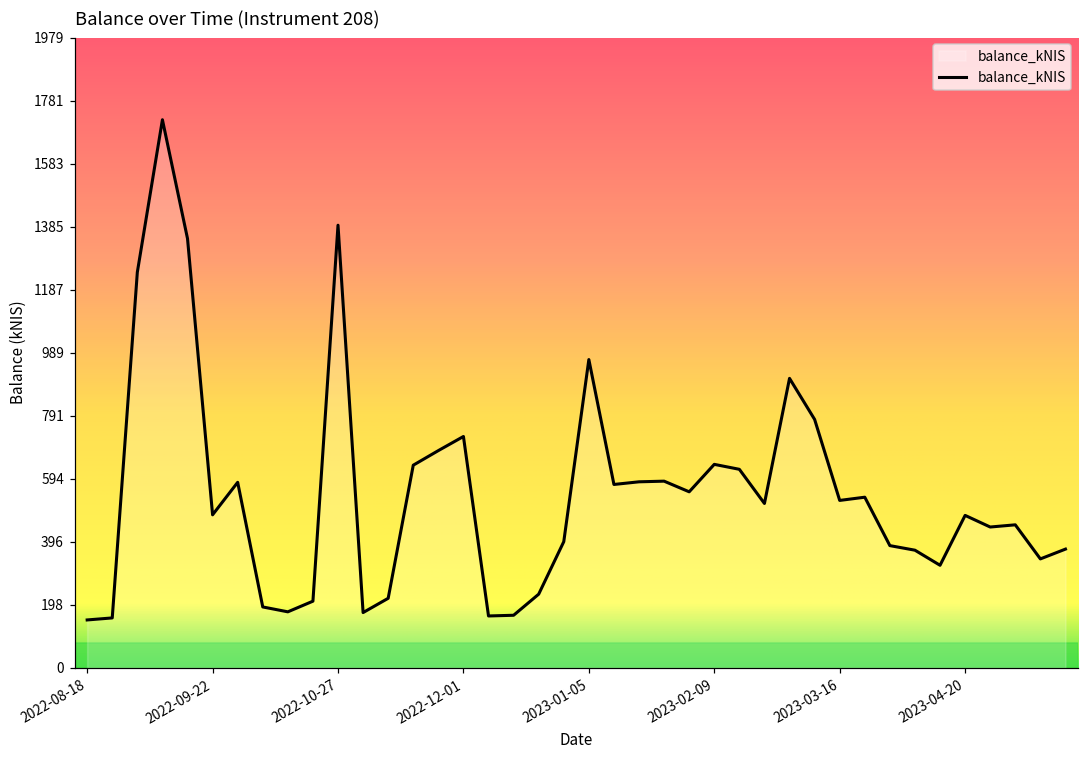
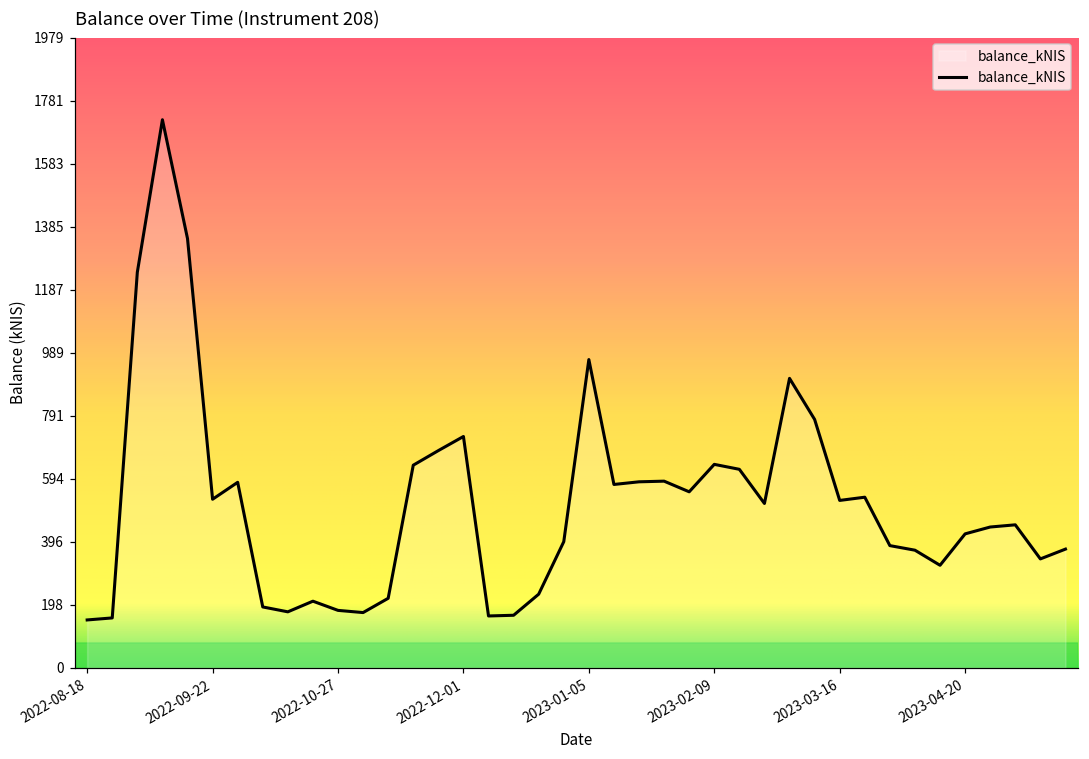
  {
    "2022-08-18": 150,
-   "2022-09-22": 480,
-   "2022-10-27": 1390,
+   "2022-09-22": 530,
+   "2022-10-27": 180,
    "2022-12-01": 730,
    "2023-01-05": 970,
    "2023-02-09": 640,
    "2023-03-16": 530,
-   "2023-04-20": 480
+   "2023-04-20": 420
  }
